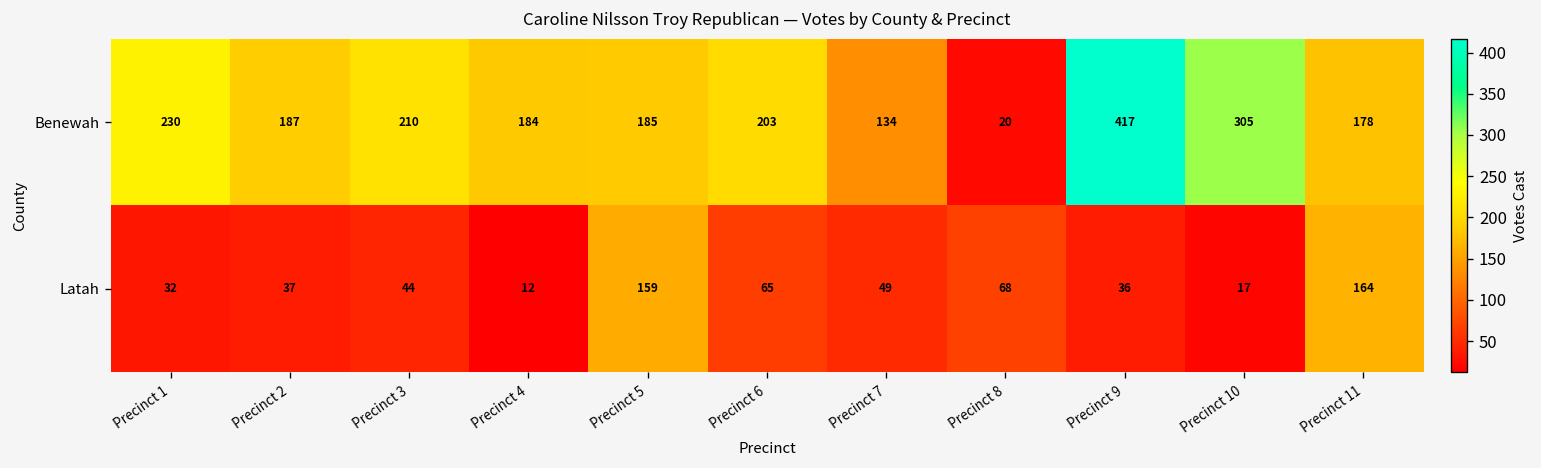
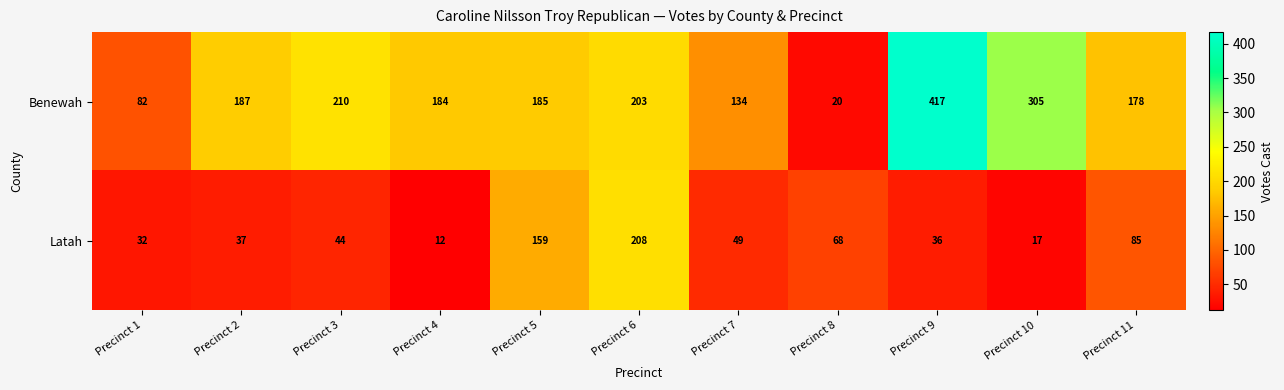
  {
    "Benewah": {
-     "Precinct 1": 230,
+     "Precinct 1": 82,
      "Precinct 2": 187,
      "Precinct 3": 210,
      "Precinct 4": 184,
      "Precinct 5": 185,
      "Precinct 6": 203,
      "Precinct 7": 134,
      "Precinct 8": 20,
      "Precinct 9": 417,
      "Precinct 10": 305,
      "Precinct 11": 178
    },
    "Latah": {
      "Precinct 1": 32,
      "Precinct 2": 37,
      "Precinct 3": 44,
      "Precinct 4": 12,
      "Precinct 5": 159,
-     "Precinct 6": 65,
+     "Precinct 6": 208,
      "Precinct 7": 49,
      "Precinct 8": 68,
      "Precinct 9": 36,
      "Precinct 10": 17,
-     "Precinct 11": 164
+     "Precinct 11": 85
    }
  }
